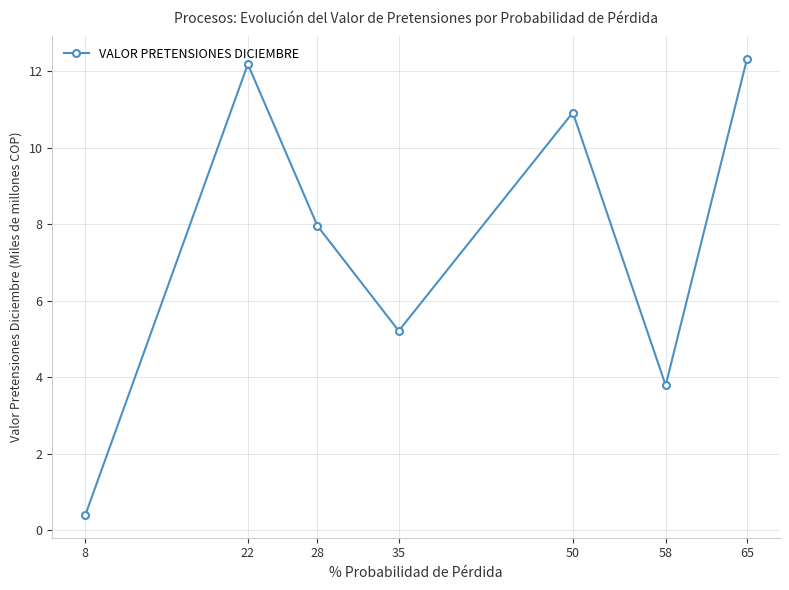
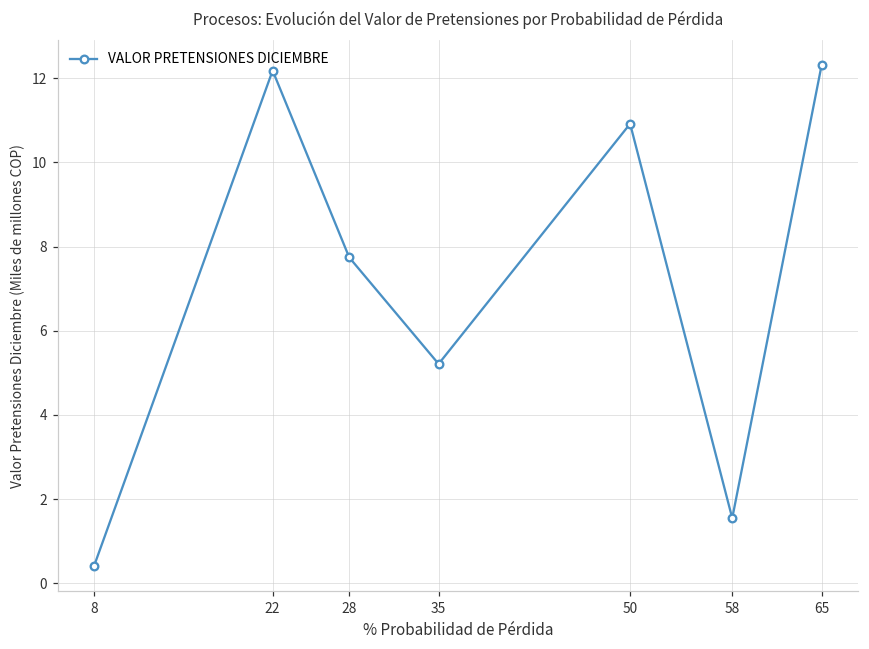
  {
    "8": 0.4,
    "22": 12.2,
-   "28": 8.0,
+   "28": 7.7,
    "35": 5.2,
    "50": 10.9,
-   "58": 3.8,
+   "58": 1.5,
    "65": 12.3
  }
